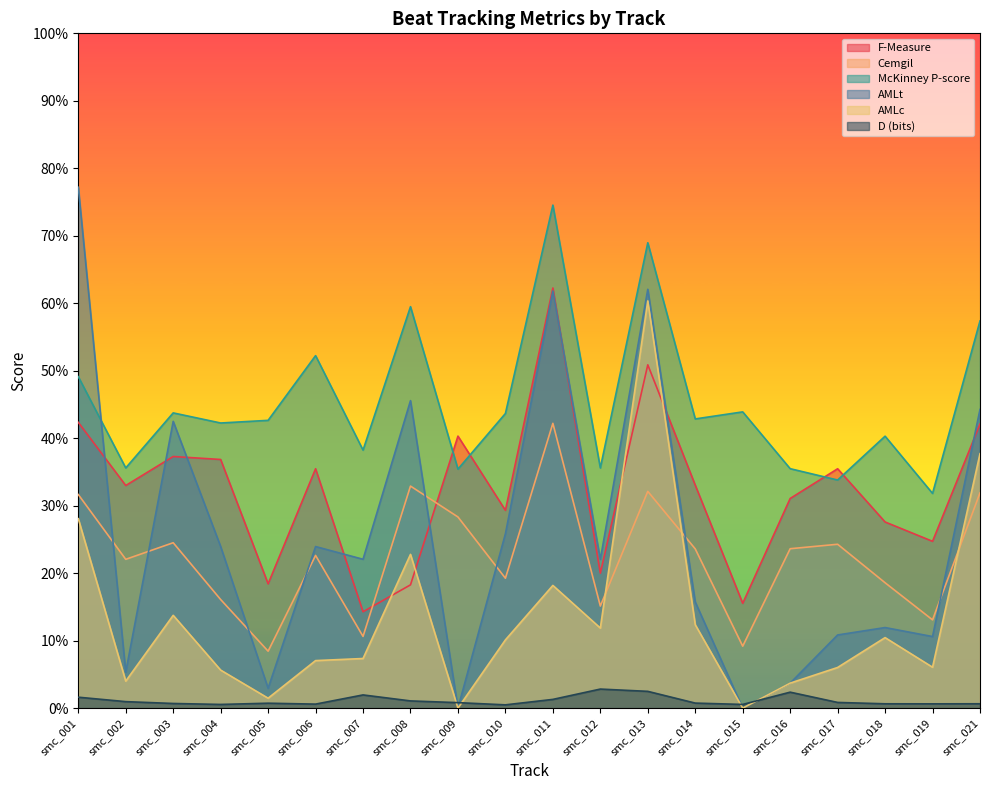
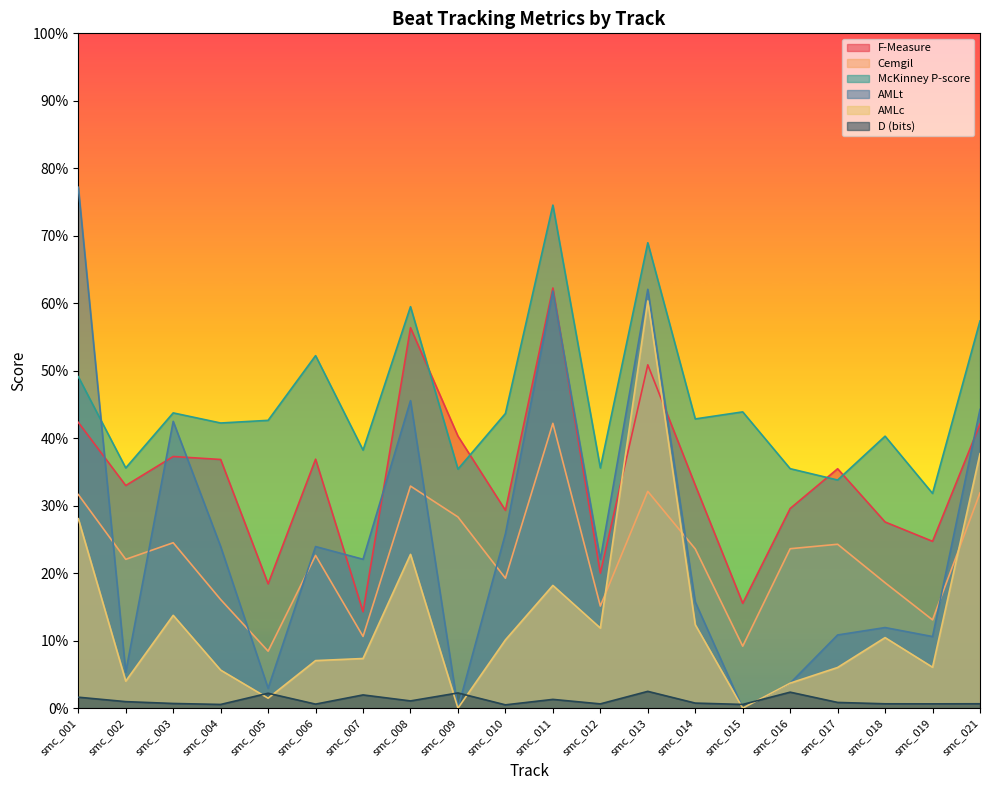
  {
    "F-Measure": {
      "smc_001": "42%",
      "smc_002": "33%",
      "smc_003": "37%",
      "smc_004": "37%",
      "smc_005": "18%",
-     "smc_006": "35%",
+     "smc_006": "37%",
      "smc_007": "14%",
-     "smc_008": "18%",
+     "smc_008": "56%",
      "smc_009": "40%",
      "smc_010": "29%",
      "smc_011": "62%",
      "smc_012": "20%",
      "smc_013": "51%",
      "smc_014": "33%",
      "smc_015": "16%",
-     "smc_016": "31%",
+     "smc_016": "30%",
      "smc_017": "35%",
      "smc_018": "28%",
      "smc_019": "25%",
      "smc_021": "42%"
    },
    "D (bits)": {
      "smc_001": "2%",
      "smc_002": "1%",
      "smc_003": "1%",
      "smc_004": "1%",
-     "smc_005": "1%",
+     "smc_005": "2%",
      "smc_006": "1%",
      "smc_007": "2%",
      "smc_008": "1%",
-     "smc_009": "1%",
+     "smc_009": "2%",
      "smc_010": "0%",
      "smc_011": "1%",
-     "smc_012": "3%",
+     "smc_012": "1%",
      "smc_013": "2%",
      "smc_014": "1%",
      "smc_015": "1%",
      "smc_016": "2%",
      "smc_017": "1%",
      "smc_018": "1%",
      "smc_019": "1%",
      "smc_021": "1%"
    }
  }
